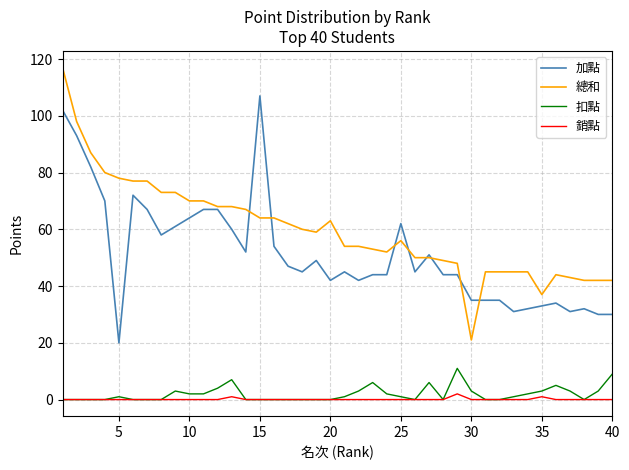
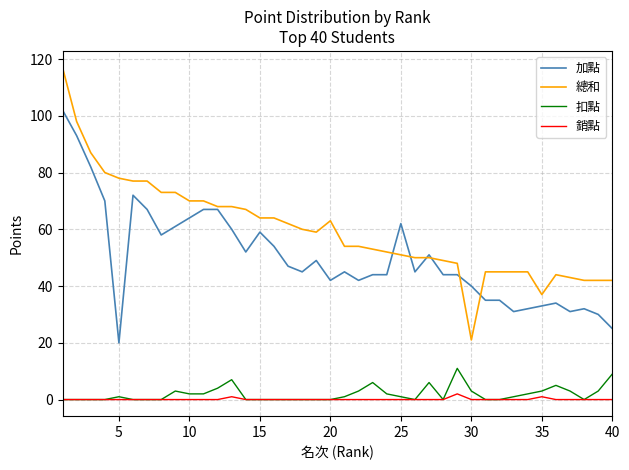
  {
    "加點": {
      "5": 20,
      "10": 64,
-     "15": 107,
+     "15": 59,
      "20": 42,
      "25": 62,
-     "30": 35,
+     "30": 40,
      "35": 33,
-     "40": 30
+     "40": 25
    },
    "總和": {
      "5": 78,
      "10": 70,
      "15": 64,
      "20": 63,
-     "25": 56,
+     "25": 51,
      "30": 21,
      "35": 37,
      "40": 42
    },
    "扣點": {
      "5": 1,
      "10": 2,
      "25": 1,
      "30": 3,
      "35": 3,
      "40": 9
    },
    "銷點": {
      "5": 0,
      "10": 0,
      "25": 0,
      "30": 0,
      "35": 1,
      "40": 0
    }
  }
